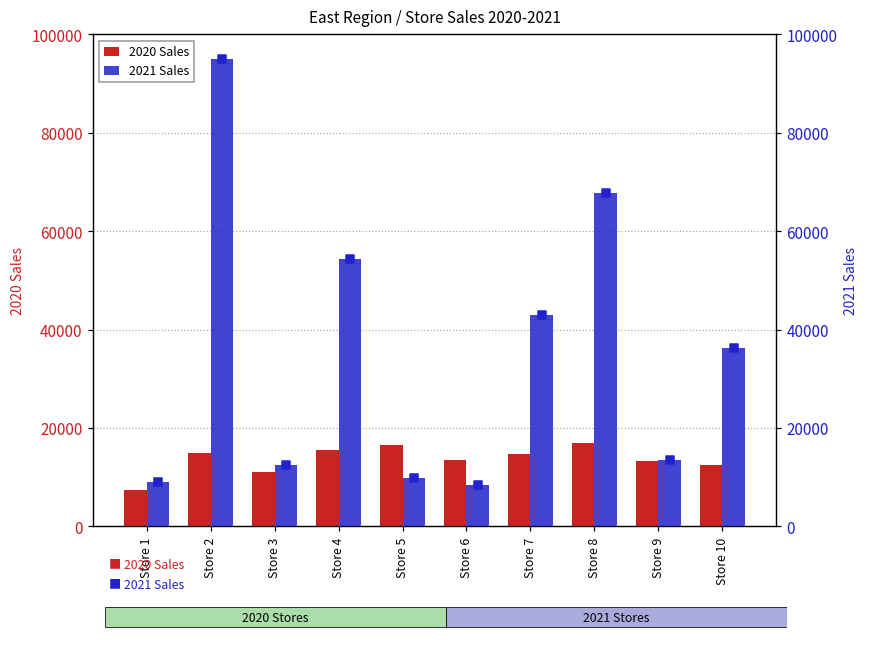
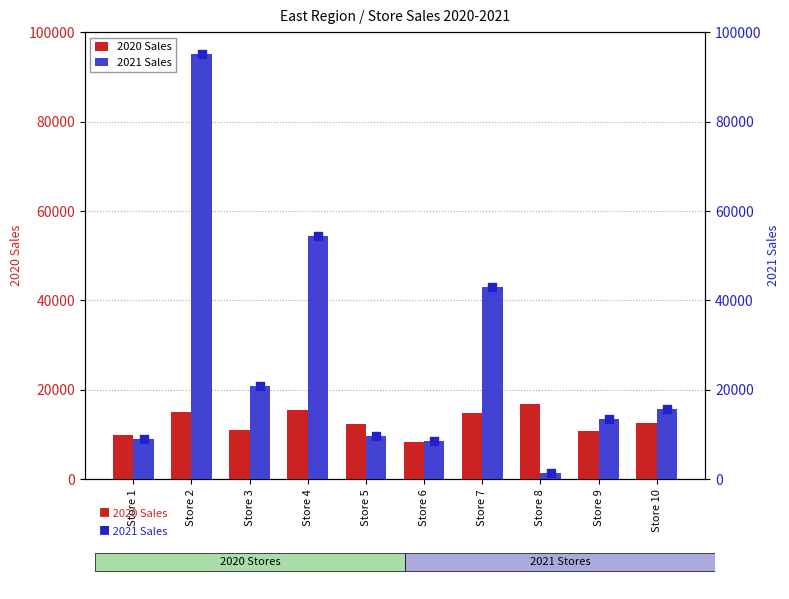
  {
    "2020 Sales": {
-     "Store 1": 7000,
+     "Store 1": 10000,
      "Store 2": 15000,
      "Store 3": 11000,
      "Store 4": 16000,
-     "Store 5": 17000,
-     "Store 6": 14000,
+     "Store 5": 12000,
+     "Store 6": 8000,
      "Store 7": 15000,
      "Store 8": 17000,
-     "Store 9": 13000,
+     "Store 9": 11000,
      "Store 10": 13000
    },
    "2021 Sales": {
      "Store 1": 9000,
      "Store 2": 95000,
-     "Store 3": 13000,
+     "Store 3": 21000,
      "Store 4": 54000,
      "Store 5": 10000,
      "Store 6": 9000,
      "Store 7": 43000,
-     "Store 8": 68000,
+     "Store 8": 1000,
      "Store 9": 14000,
-     "Store 10": 36000
+     "Store 10": 16000
    }
  }
